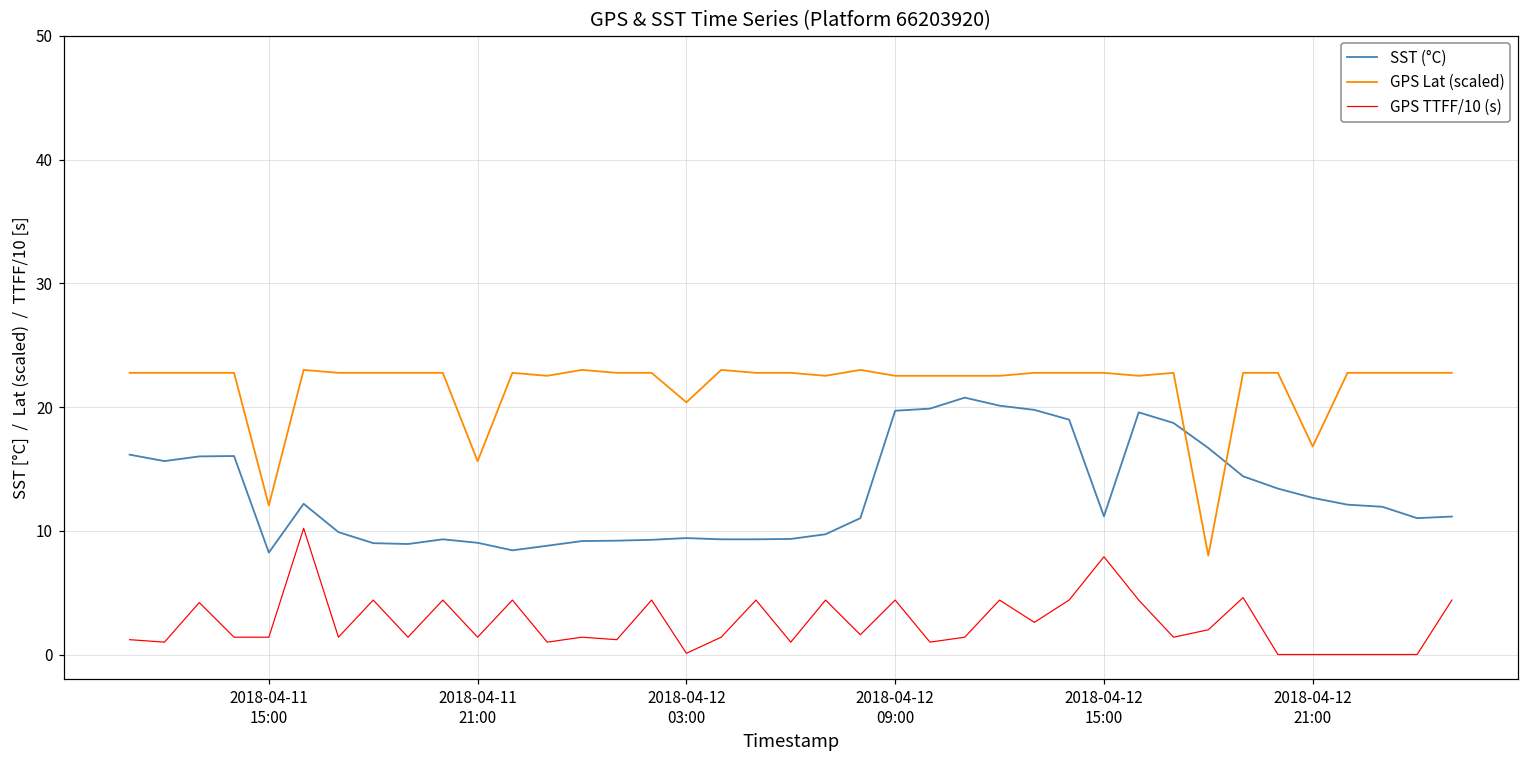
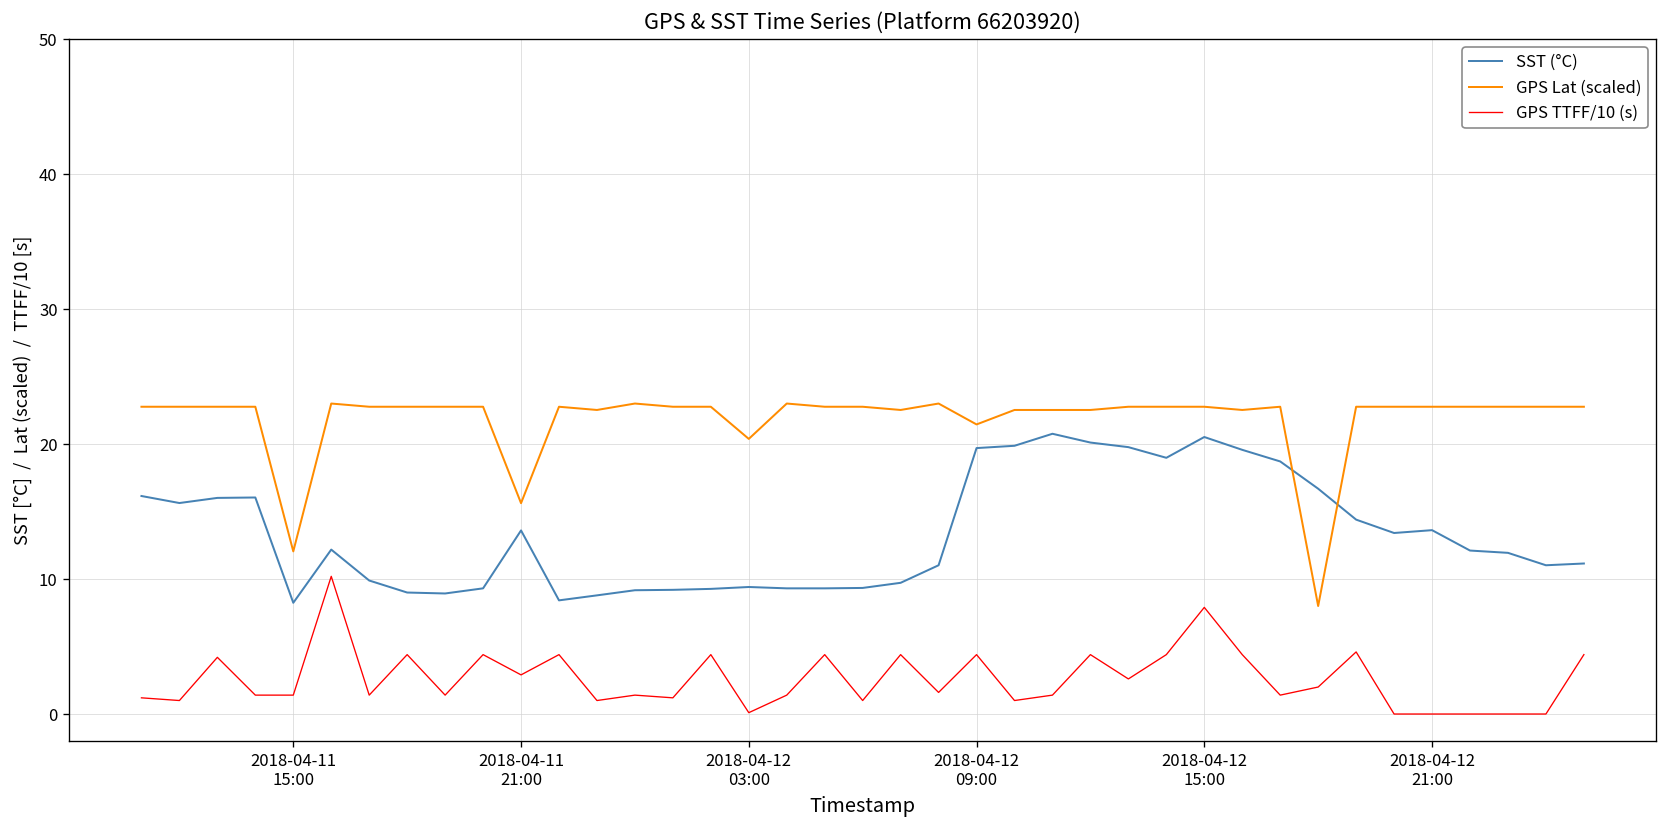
  {
    "SST (°C)": {
      "2018-04-11 15:00": 8.2,
-     "2018-04-11 21:00": 9.0,
+     "2018-04-11 21:00": 13.6,
      "2018-04-12 03:00": 9.4,
      "2018-04-12 09:00": 19.7,
-     "2018-04-12 15:00": 11.2,
-     "2018-04-12 21:00": 12.7
+     "2018-04-12 15:00": 20.5,
+     "2018-04-12 21:00": 13.6
    },
    "GPS Lat (scaled)": {
      "2018-04-11 15:00": 12.0,
      "2018-04-11 21:00": 15.6,
      "2018-04-12 03:00": 20.4,
-     "2018-04-12 09:00": 22.5,
+     "2018-04-12 09:00": 21.5,
      "2018-04-12 15:00": 22.8,
-     "2018-04-12 21:00": 16.8
+     "2018-04-12 21:00": 22.8
    },
    "GPS TTFF/10 (s)": {
      "2018-04-11 15:00": 1.4,
-     "2018-04-11 21:00": 1.4,
+     "2018-04-11 21:00": 2.9,
      "2018-04-12 03:00": 0.1,
      "2018-04-12 09:00": 4.4,
      "2018-04-12 15:00": 7.9,
      "2018-04-12 21:00": 0.0
    }
  }
